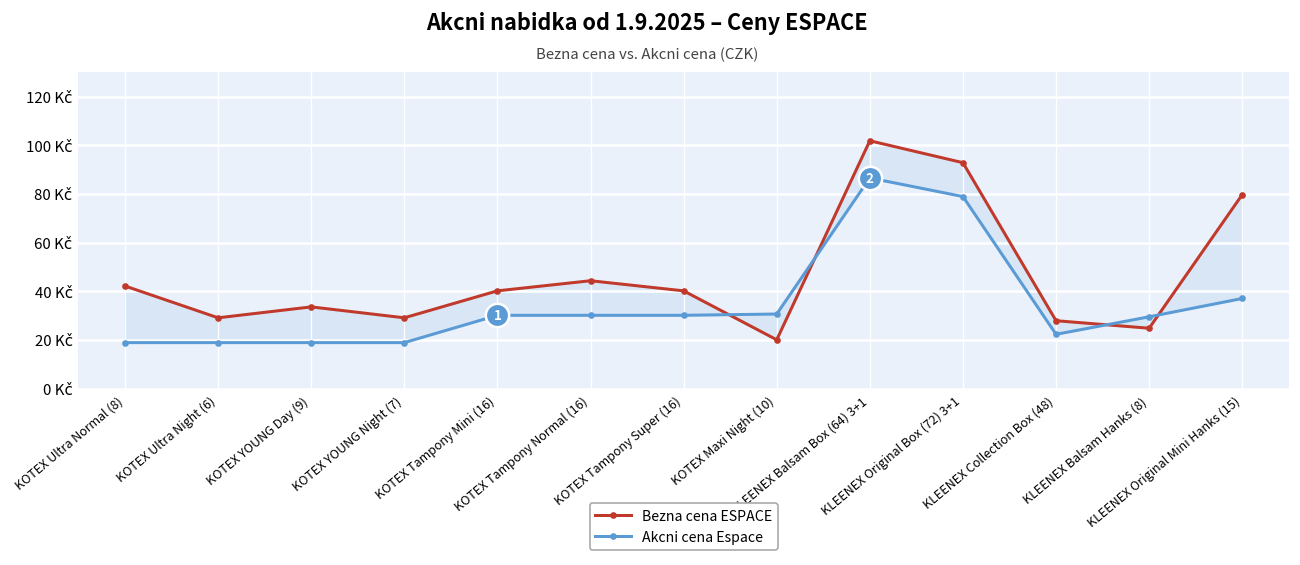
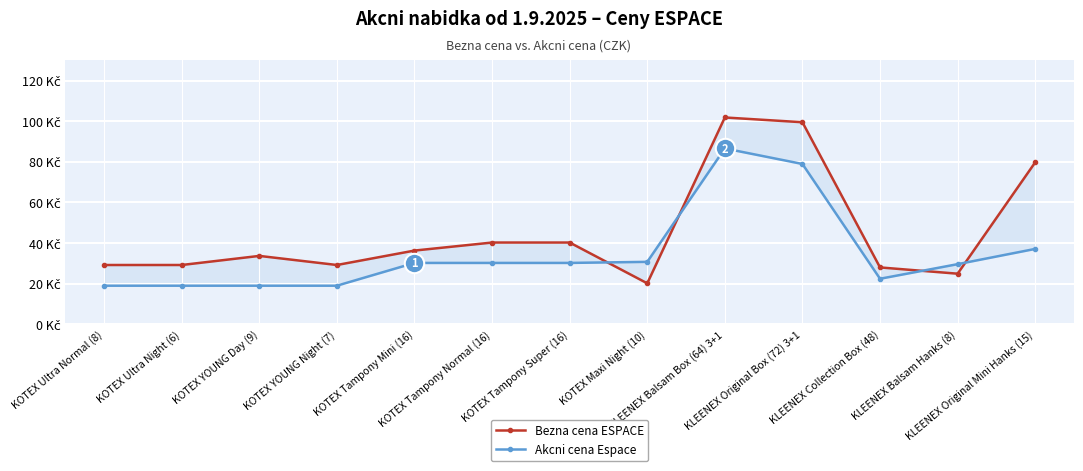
  {
    "Bezna cena ESPACE": {
-     "KOTEX Ultra Normal (8)": "42 Kč",
-     "KOTEX Tampony Mini (16)": "40 Kč",
-     "KOTEX Tampony Normal (16)": "44 Kč",
+     "KOTEX Ultra Normal (8)": "29 Kč",
+     "KOTEX Tampony Mini (16)": "36 Kč",
+     "KOTEX Tampony Normal (16)": "40 Kč",
      "KOTEX Maxi Night (10)": "20 Kč",
-     "KLEENEX Original Box (72) 3+1": "93 Kč",
+     "KLEENEX Original Box (72) 3+1": "100 Kč",
      "KLEENEX Balsam Hanks (8)": "25 Kč"
    }
  }
